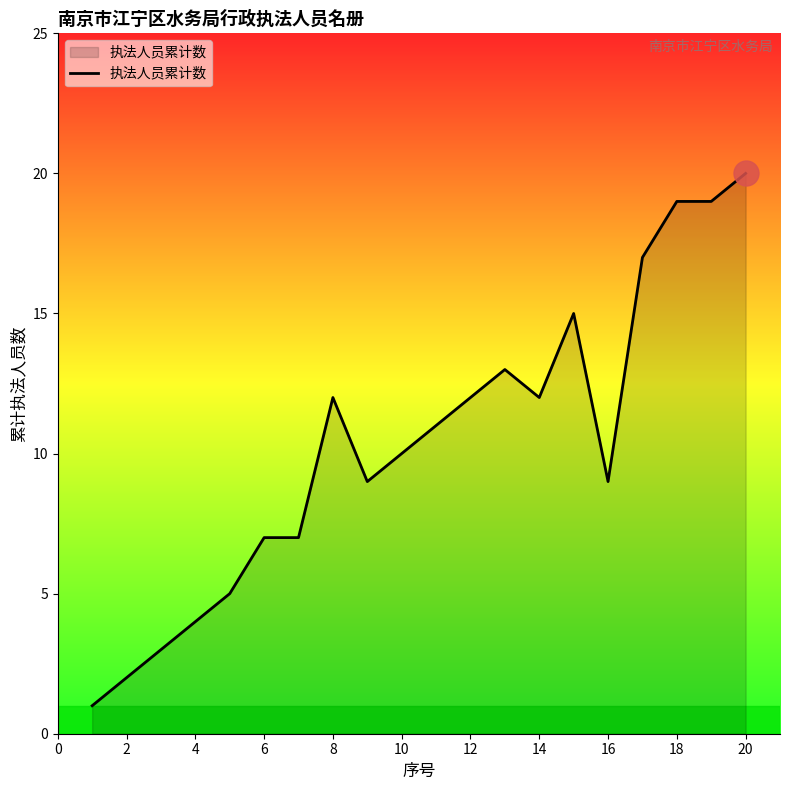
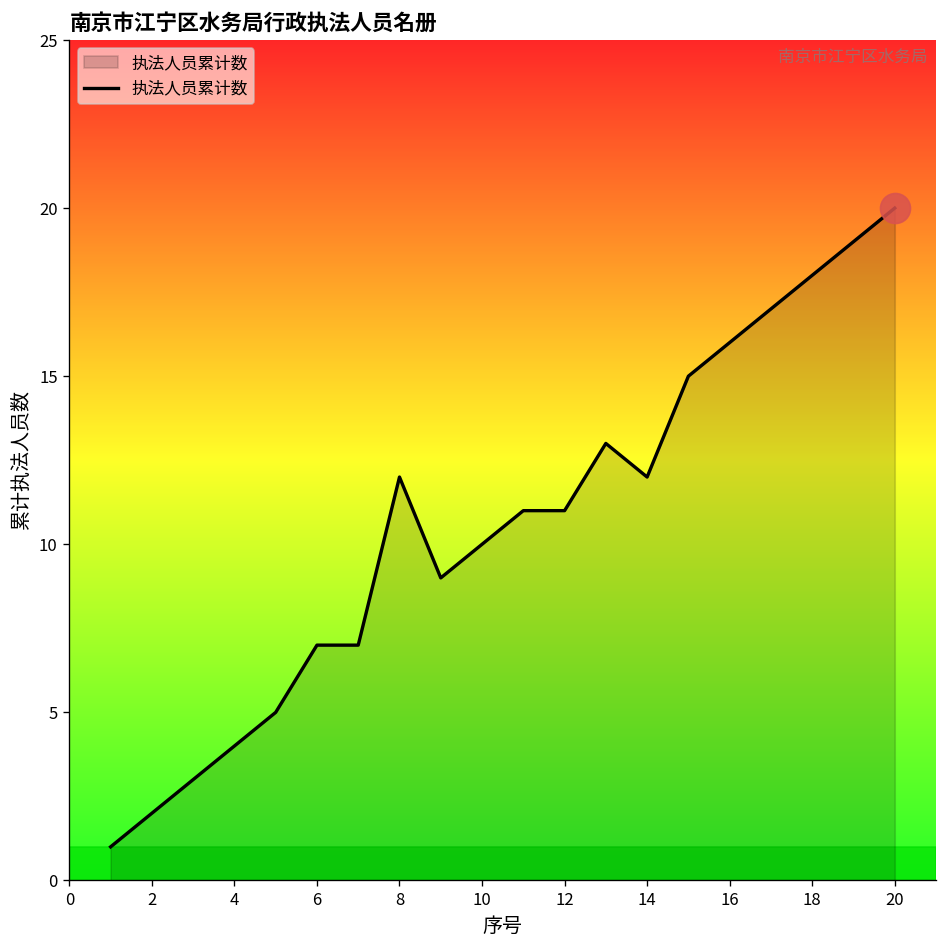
  {
    "执法人员累计数": {
      "2": 2,
      "4": 4,
      "6": 7,
      "8": 12,
      "10": 10,
-     "12": 12,
+     "12": 11,
      "14": 12,
-     "16": 9,
-     "18": 19
+     "16": 16,
+     "18": 18
    }
  }
